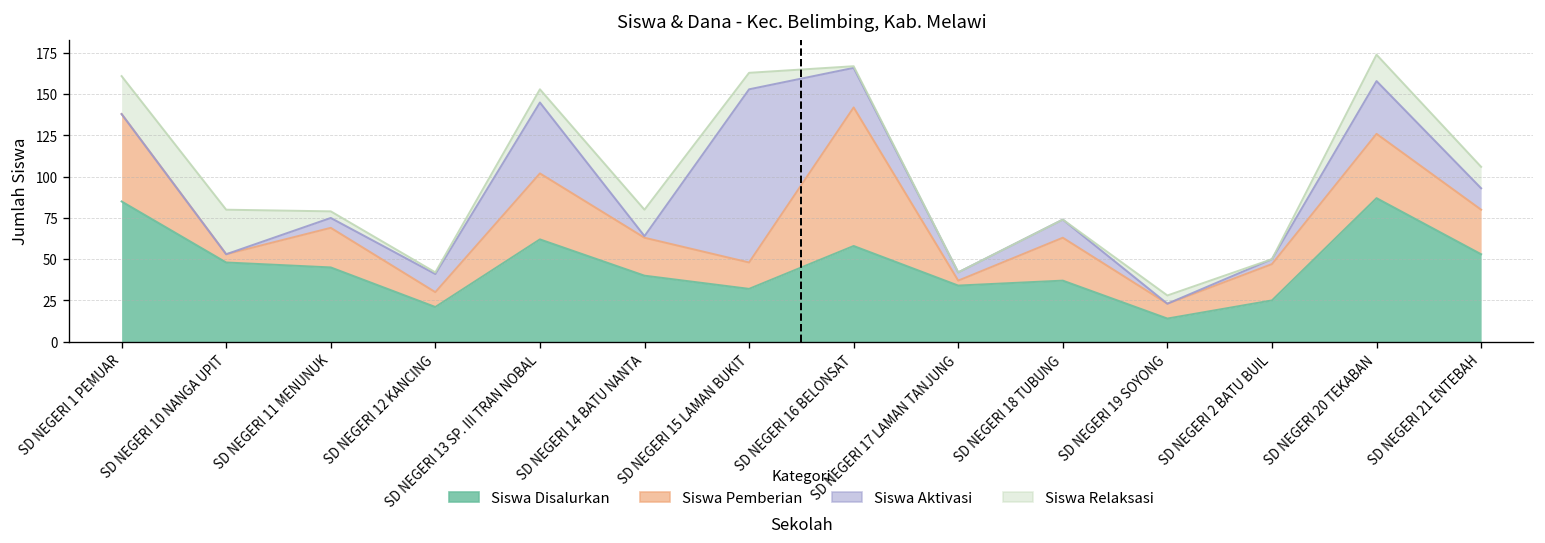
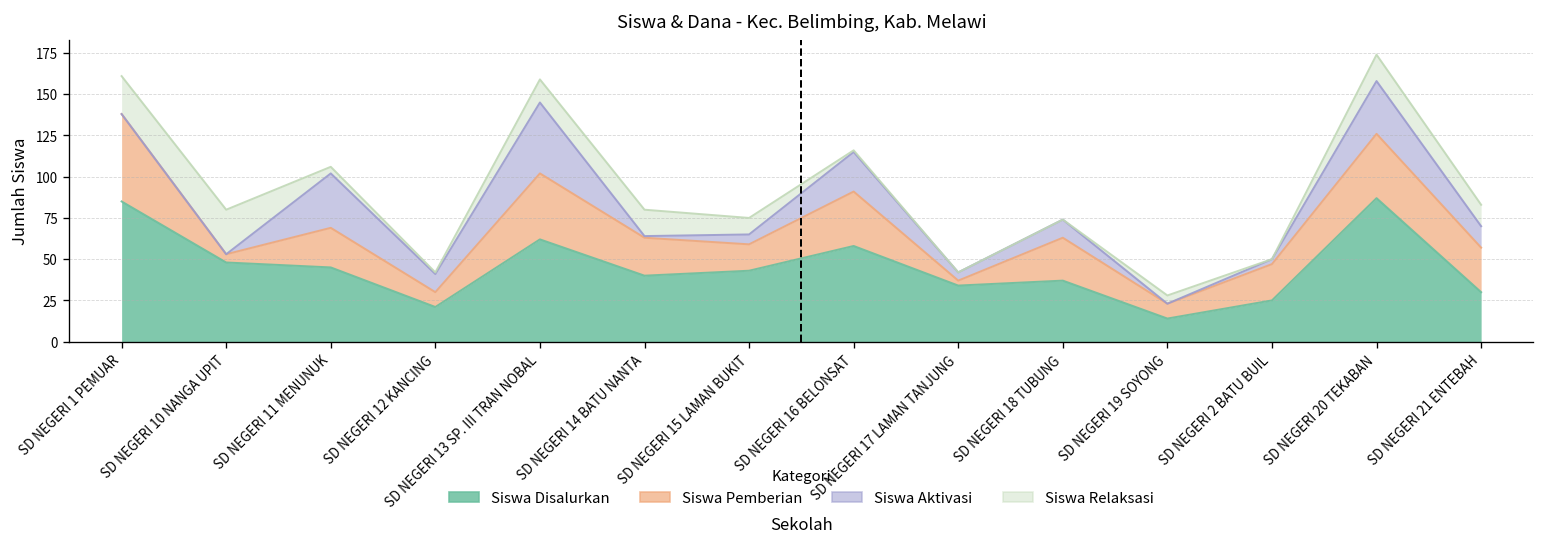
  {
    "Siswa Disalurkan": {
      "SD NEGERI 1 PEMUAR": 85,
      "SD NEGERI 10 NANGA UPIT": 48,
      "SD NEGERI 11 MENUNUK": 45,
      "SD NEGERI 12 KANCING": 21,
      "SD NEGERI 13 SP. III TRAN NOBAL": 62,
      "SD NEGERI 14 BATU NANTA": 40,
-     "SD NEGERI 15 LAMAN BUKIT": 32,
+     "SD NEGERI 15 LAMAN BUKIT": 43,
      "SD NEGERI 16 BELONSAT": 58,
      "SD NEGERI 17 LAMAN TANJUNG": 34,
      "SD NEGERI 18 TUBUNG": 37,
      "SD NEGERI 19 SOYONG": 14,
      "SD NEGERI 2 BATU BUIL": 25,
      "SD NEGERI 20 TEKABAN": 87,
-     "SD NEGERI 21 ENTEBAH": 53
+     "SD NEGERI 21 ENTEBAH": 30
    },
    "Siswa Pemberian": {
      "SD NEGERI 11 MENUNUK": 24,
      "SD NEGERI 12 KANCING": 9,
      "SD NEGERI 13 SP. III TRAN NOBAL": 40,
      "SD NEGERI 15 LAMAN BUKIT": 16,
-     "SD NEGERI 16 BELONSAT": 84,
+     "SD NEGERI 16 BELONSAT": 33,
      "SD NEGERI 17 LAMAN TANJUNG": 3,
      "SD NEGERI 18 TUBUNG": 26,
      "SD NEGERI 2 BATU BUIL": 22,
      "SD NEGERI 20 TEKABAN": 39,
      "SD NEGERI 21 ENTEBAH": 27
    },
    "Siswa Aktivasi": {
-     "SD NEGERI 11 MENUNUK": 6,
+     "SD NEGERI 11 MENUNUK": 33,
      "SD NEGERI 13 SP. III TRAN NOBAL": 43,
-     "SD NEGERI 15 LAMAN BUKIT": 105,
+     "SD NEGERI 15 LAMAN BUKIT": 6,
      "SD NEGERI 20 TEKABAN": 32,
      "SD NEGERI 21 ENTEBAH": 13
    },
    "Siswa Relaksasi": {
      "SD NEGERI 1 PEMUAR": 23,
      "SD NEGERI 10 NANGA UPIT": 27,
      "SD NEGERI 11 MENUNUK": 4,
-     "SD NEGERI 13 SP. III TRAN NOBAL": 8,
+     "SD NEGERI 13 SP. III TRAN NOBAL": 14,
      "SD NEGERI 14 BATU NANTA": 16,
      "SD NEGERI 15 LAMAN BUKIT": 10,
      "SD NEGERI 19 SOYONG": 5,
      "SD NEGERI 20 TEKABAN": 16,
      "SD NEGERI 21 ENTEBAH": 13
    }
  }
